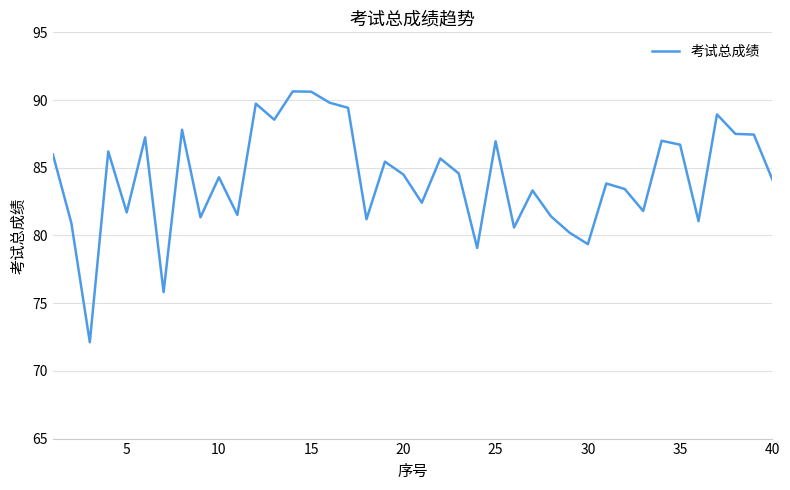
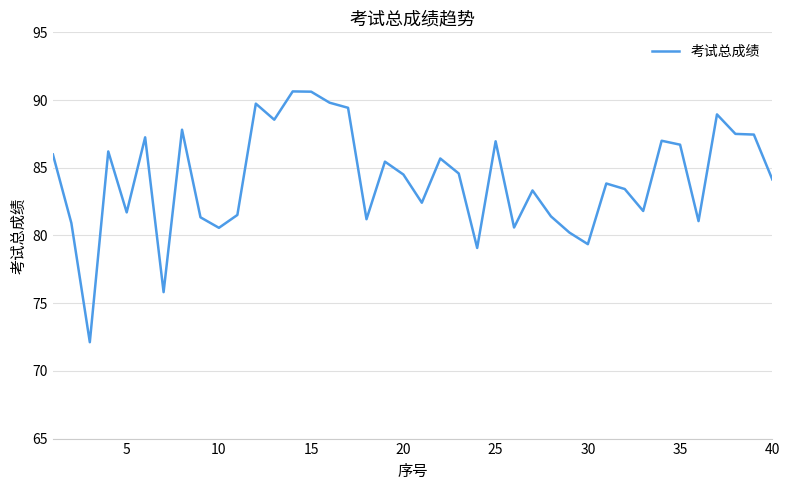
  {
    "5": 81.7,
-   "10": 84.3,
+   "10": 80.6,
    "15": 90.6,
    "20": 84.5,
    "25": 87.0,
    "30": 79.4,
    "35": 86.7,
    "40": 84.1
  }
